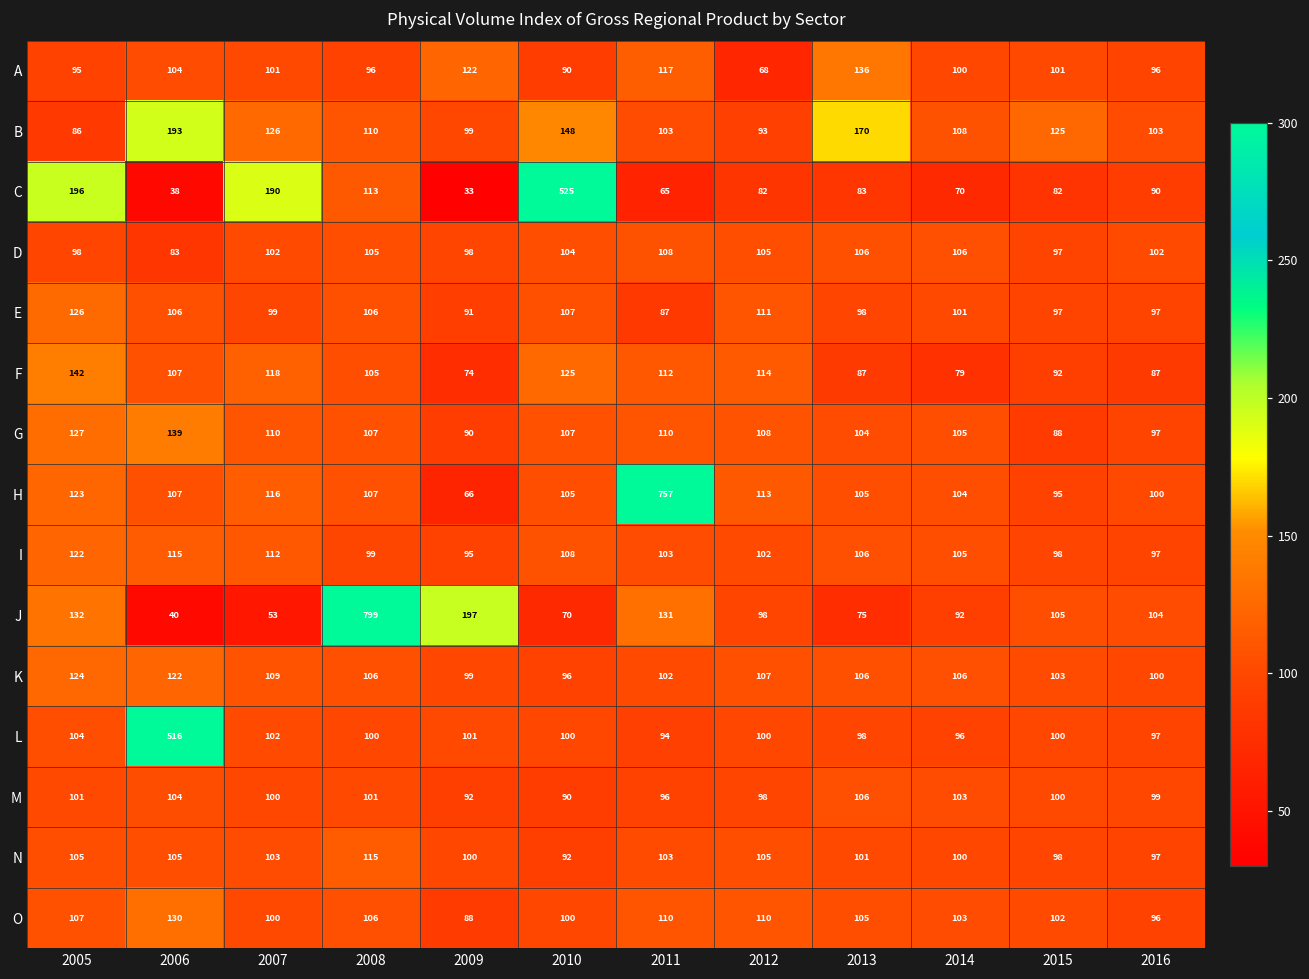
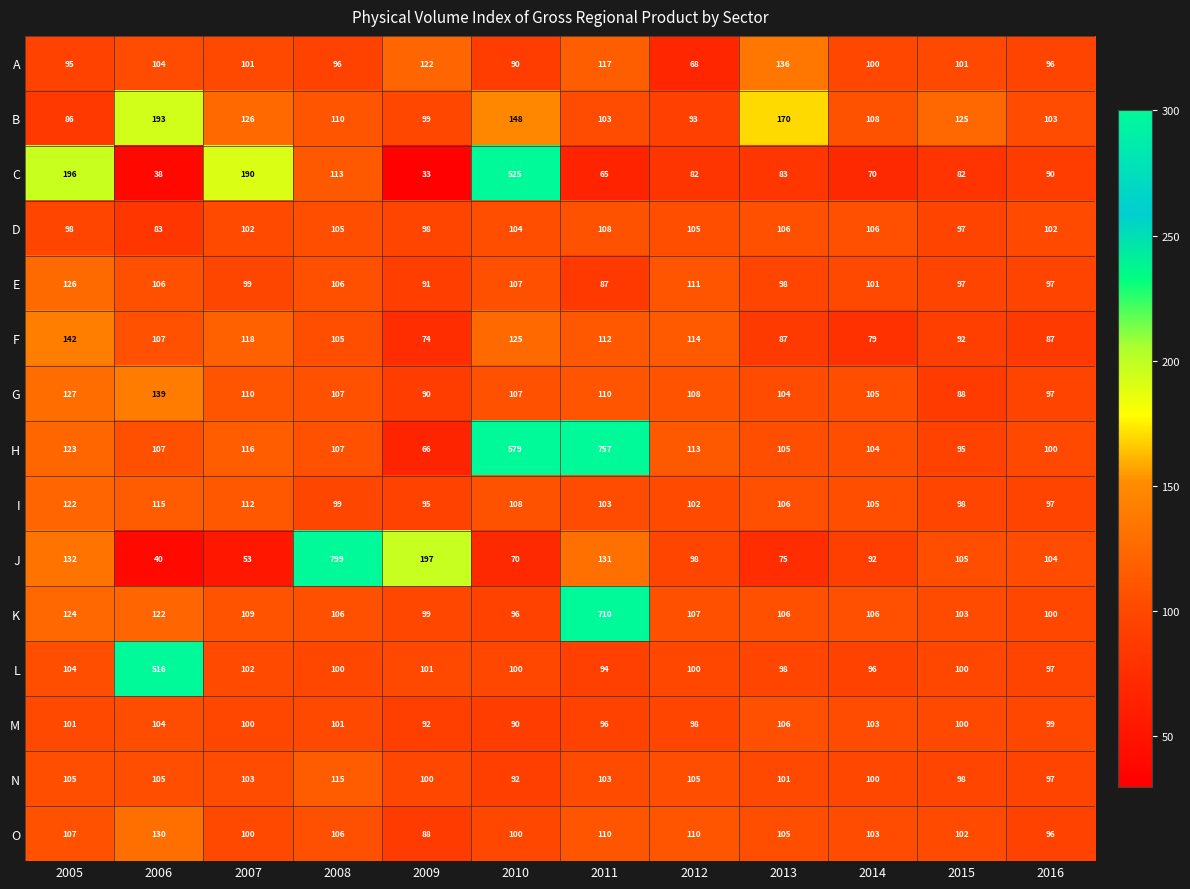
  {
    "A": {
      "2005": 95,
      "2006": 104,
      "2007": 101,
      "2008": 96,
      "2009": 122,
      "2010": 90,
      "2011": 117,
      "2012": 68,
      "2013": 136,
      "2014": 100,
      "2015": 101,
      "2016": 96
    },
    "B": {
      "2005": 86,
      "2006": 193,
      "2007": 126,
      "2008": 110,
      "2009": 99,
      "2010": 148,
      "2011": 103,
      "2012": 93,
      "2013": 170,
      "2014": 108,
      "2015": 125,
      "2016": 103
    },
    "C": {
      "2005": 196,
      "2006": 38,
      "2007": 190,
      "2008": 113,
      "2009": 33,
      "2010": 525,
      "2011": 65,
      "2012": 82,
      "2013": 83,
      "2014": 70,
      "2015": 82,
      "2016": 90
    },
    "D": {
      "2005": 98,
      "2006": 83,
      "2007": 102,
      "2008": 105,
      "2009": 98,
      "2010": 104,
      "2011": 108,
      "2012": 105,
      "2013": 106,
      "2014": 106,
      "2015": 97,
      "2016": 102
    },
    "E": {
      "2005": 126,
      "2006": 106,
      "2007": 99,
      "2008": 106,
      "2009": 91,
      "2010": 107,
      "2011": 87,
      "2012": 111,
      "2013": 98,
      "2014": 101,
      "2015": 97,
      "2016": 97
    },
    "F": {
      "2005": 142,
      "2006": 107,
      "2007": 118,
      "2008": 105,
      "2009": 74,
      "2010": 125,
      "2011": 112,
      "2012": 114,
      "2013": 87,
      "2014": 79,
      "2015": 92,
      "2016": 87
    },
    "G": {
      "2005": 127,
      "2006": 139,
      "2007": 110,
      "2008": 107,
      "2009": 90,
      "2010": 107,
      "2011": 110,
      "2012": 108,
      "2013": 104,
      "2014": 105,
      "2015": 88,
      "2016": 97
    },
    "H": {
      "2005": 123,
      "2006": 107,
      "2007": 116,
      "2008": 107,
      "2009": 66,
-     "2010": 105,
+     "2010": 579,
      "2011": 757,
      "2012": 113,
      "2013": 105,
      "2014": 104,
      "2015": 95,
      "2016": 100
    },
    "I": {
      "2005": 122,
      "2006": 115,
      "2007": 112,
      "2008": 99,
      "2009": 95,
      "2010": 108,
      "2011": 103,
      "2012": 102,
      "2013": 106,
      "2014": 105,
      "2015": 98,
      "2016": 97
    },
    "J": {
      "2005": 132,
      "2006": 40,
      "2007": 53,
      "2008": 799,
      "2009": 197,
      "2010": 70,
      "2011": 131,
      "2012": 98,
      "2013": 75,
      "2014": 92,
      "2015": 105,
      "2016": 104
    },
    "K": {
      "2005": 124,
      "2006": 122,
      "2007": 109,
      "2008": 106,
      "2009": 99,
      "2010": 96,
-     "2011": 102,
+     "2011": 710,
      "2012": 107,
      "2013": 106,
      "2014": 106,
      "2015": 103,
      "2016": 100
    },
    "L": {
      "2005": 104,
      "2006": 516,
      "2007": 102,
      "2008": 100,
      "2009": 101,
      "2010": 100,
      "2011": 94,
      "2012": 100,
      "2013": 98,
      "2014": 96,
      "2015": 100,
      "2016": 97
    },
    "M": {
      "2005": 101,
      "2006": 104,
      "2007": 100,
      "2008": 101,
      "2009": 92,
      "2010": 90,
      "2011": 96,
      "2012": 98,
      "2013": 106,
      "2014": 103,
      "2015": 100,
      "2016": 99
    },
    "N": {
      "2005": 105,
      "2006": 105,
      "2007": 103,
      "2008": 115,
      "2009": 100,
      "2010": 92,
      "2011": 103,
      "2012": 105,
      "2013": 101,
      "2014": 100,
      "2015": 98,
      "2016": 97
    },
    "O": {
      "2005": 107,
      "2006": 130,
      "2007": 100,
      "2008": 106,
      "2009": 88,
      "2010": 100,
      "2011": 110,
      "2012": 110,
      "2013": 105,
      "2014": 103,
      "2015": 102,
      "2016": 96
    }
  }
